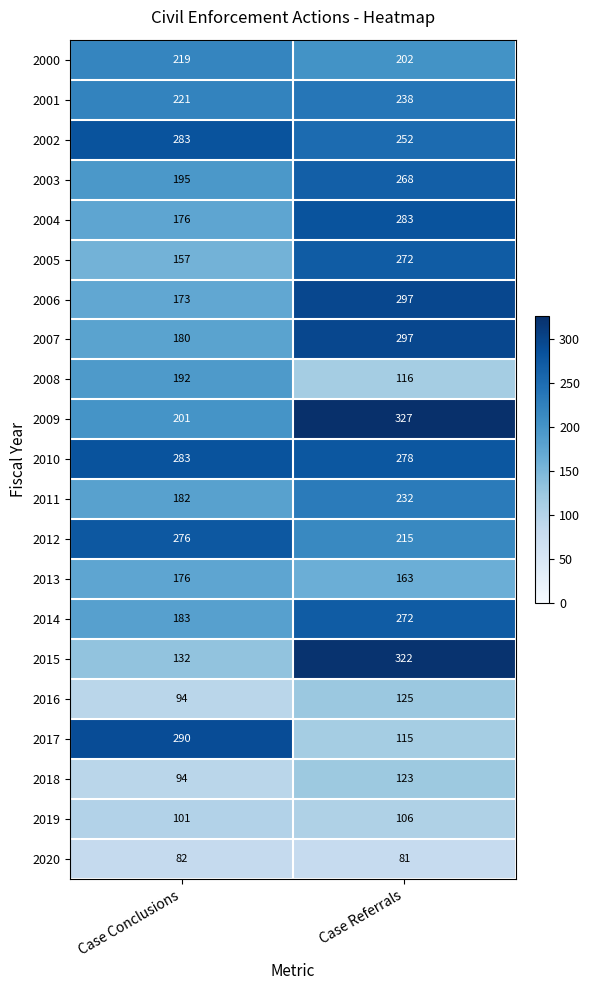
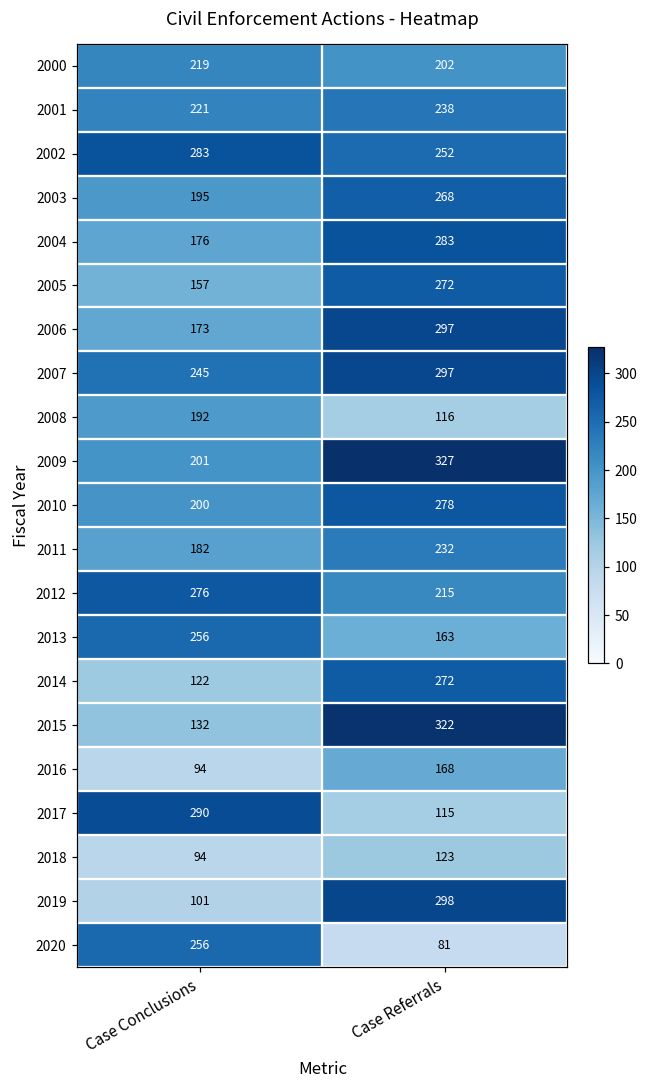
  {
    "2000": {
      "Case Conclusions": 219,
      "Case Referrals": 202
    },
    "2001": {
      "Case Conclusions": 221,
      "Case Referrals": 238
    },
    "2002": {
      "Case Conclusions": 283,
      "Case Referrals": 252
    },
    "2003": {
      "Case Conclusions": 195,
      "Case Referrals": 268
    },
    "2004": {
      "Case Conclusions": 176,
      "Case Referrals": 283
    },
    "2005": {
      "Case Conclusions": 157,
      "Case Referrals": 272
    },
    "2006": {
      "Case Conclusions": 173,
      "Case Referrals": 297
    },
    "2007": {
-     "Case Conclusions": 180,
+     "Case Conclusions": 245,
      "Case Referrals": 297
    },
    "2008": {
      "Case Conclusions": 192,
      "Case Referrals": 116
    },
    "2009": {
      "Case Conclusions": 201,
      "Case Referrals": 327
    },
    "2010": {
-     "Case Conclusions": 283,
+     "Case Conclusions": 200,
      "Case Referrals": 278
    },
    "2011": {
      "Case Conclusions": 182,
      "Case Referrals": 232
    },
    "2012": {
      "Case Conclusions": 276,
      "Case Referrals": 215
    },
    "2013": {
-     "Case Conclusions": 176,
+     "Case Conclusions": 256,
      "Case Referrals": 163
    },
    "2014": {
-     "Case Conclusions": 183,
+     "Case Conclusions": 122,
      "Case Referrals": 272
    },
    "2015": {
      "Case Conclusions": 132,
      "Case Referrals": 322
    },
    "2016": {
      "Case Conclusions": 94,
-     "Case Referrals": 125
+     "Case Referrals": 168
    },
    "2017": {
      "Case Conclusions": 290,
      "Case Referrals": 115
    },
    "2018": {
      "Case Conclusions": 94,
      "Case Referrals": 123
    },
    "2019": {
      "Case Conclusions": 101,
-     "Case Referrals": 106
+     "Case Referrals": 298
    },
    "2020": {
-     "Case Conclusions": 82,
+     "Case Conclusions": 256,
      "Case Referrals": 81
    }
  }
